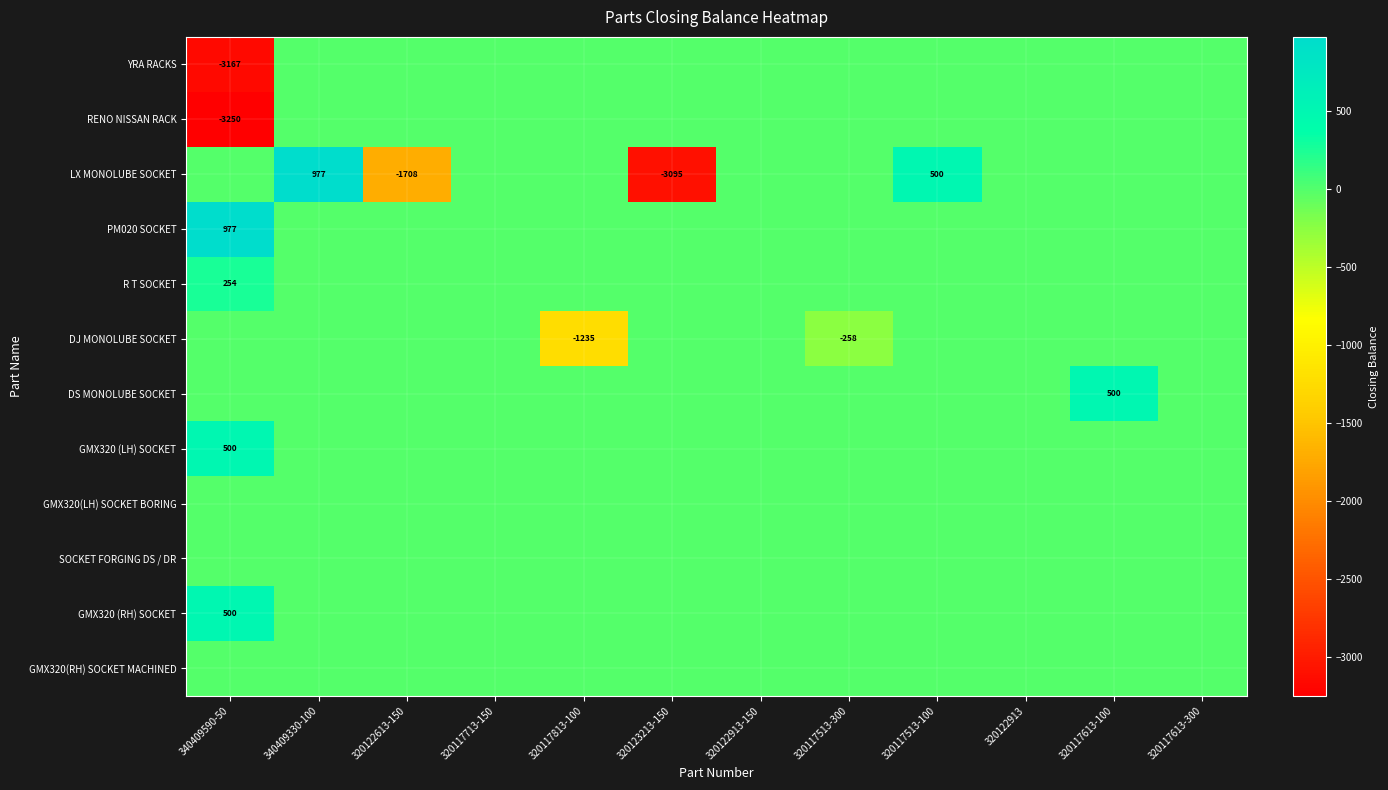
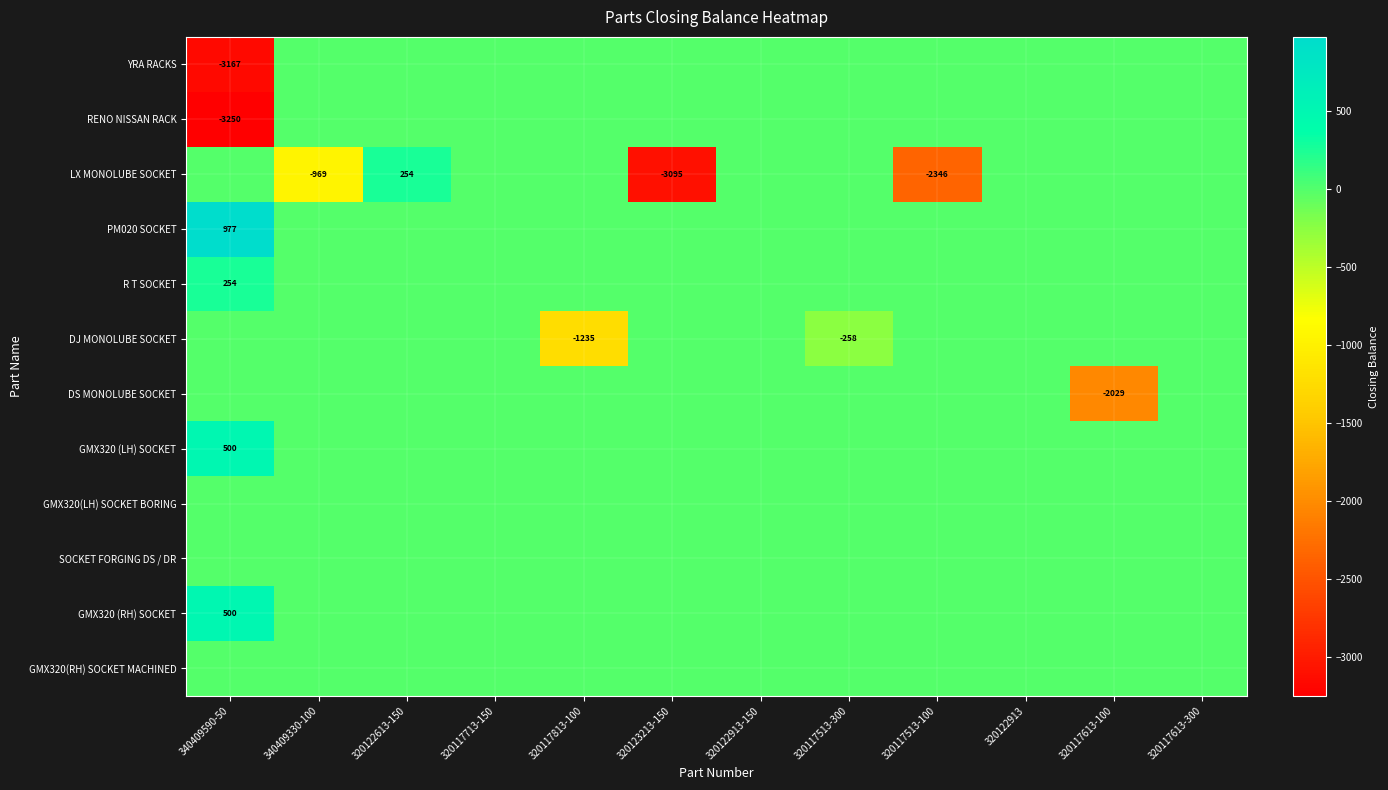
  {
    "YRA RACKS": {
      "340409590-50": -3167
    },
    "RENO NISSAN RACK": {
      "340409590-50": -3250
    },
    "LX MONOLUBE SOCKET": {
-     "340409330-100": 977,
-     "320122613-150": -1708,
+     "340409330-100": -969,
+     "320122613-150": 254,
      "320123213-150": -3095,
-     "320117513-100": 500
+     "320117513-100": -2346
    },
    "PM020 SOCKET": {
      "340409590-50": 977
    },
    "R T SOCKET": {
      "340409590-50": 254
    },
    "DJ MONOLUBE SOCKET": {
      "320117813-100": -1235,
      "320117513-300": -258
    },
    "DS MONOLUBE SOCKET": {
-     "320117613-100": 500
+     "320117613-100": -2029
    },
    "GMX320 (LH) SOCKET": {
      "340409590-50": 500
    },
    "GMX320 (RH) SOCKET": {
      "340409590-50": 500
    }
  }
